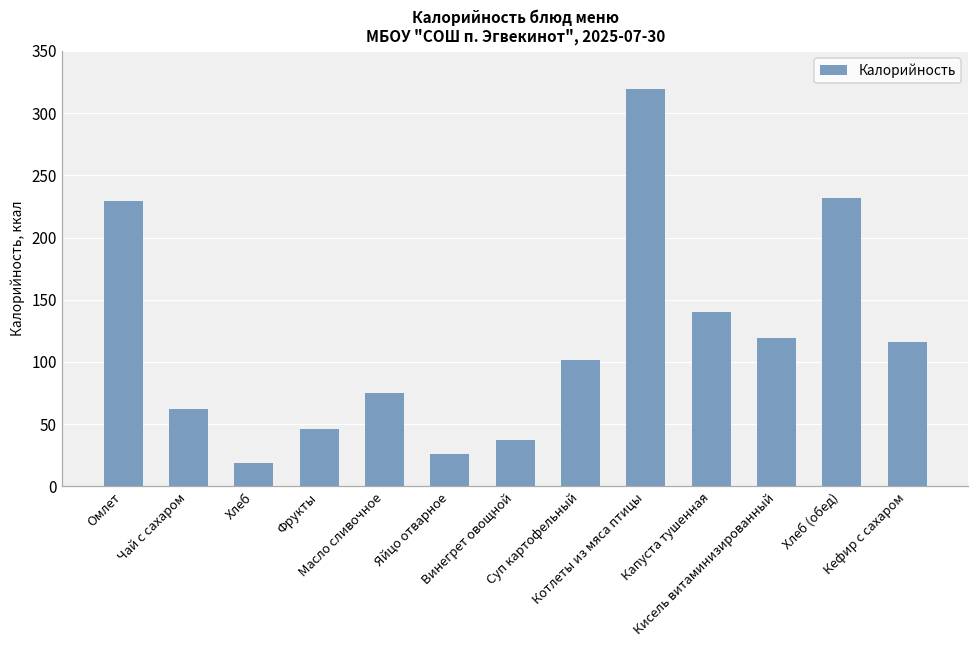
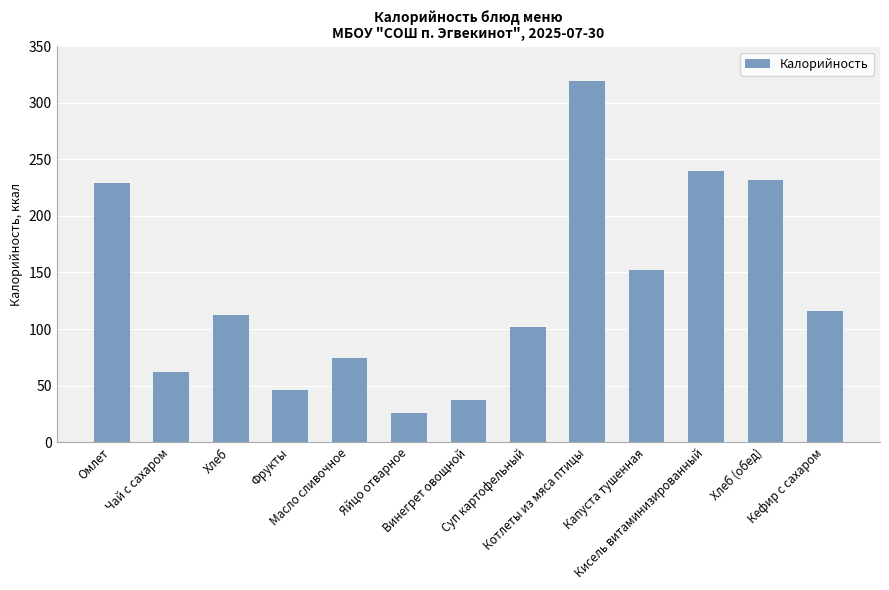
  {
    "Омлет": 230,
    "Чай с сахаром": 62,
-   "Хлеб": 19,
+   "Хлеб": 112,
    "Фрукты": 46,
    "Масло сливочное": 75,
    "Яйцо отварное": 26,
    "Винегрет овощной": 38,
    "Суп картофельный": 101,
    "Котлеты из мяса птицы": 319,
-   "Капуста тушенная": 140,
-   "Кисель витаминизированный": 119,
+   "Капуста тушенная": 153,
+   "Кисель витаминизированный": 240,
    "Хлеб (обед)": 232,
    "Кефир с сахаром": 116
  }
